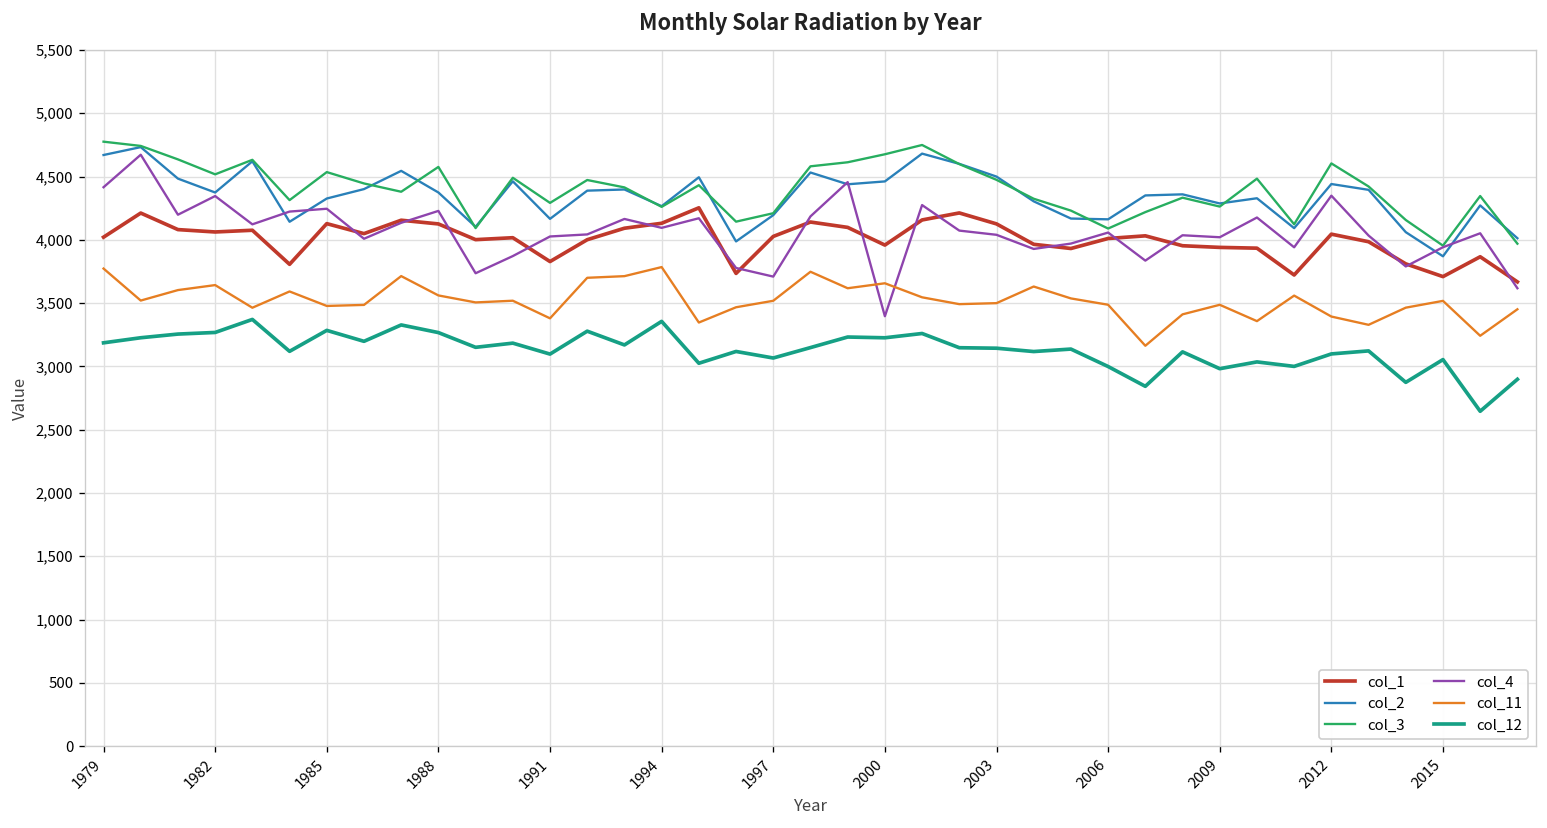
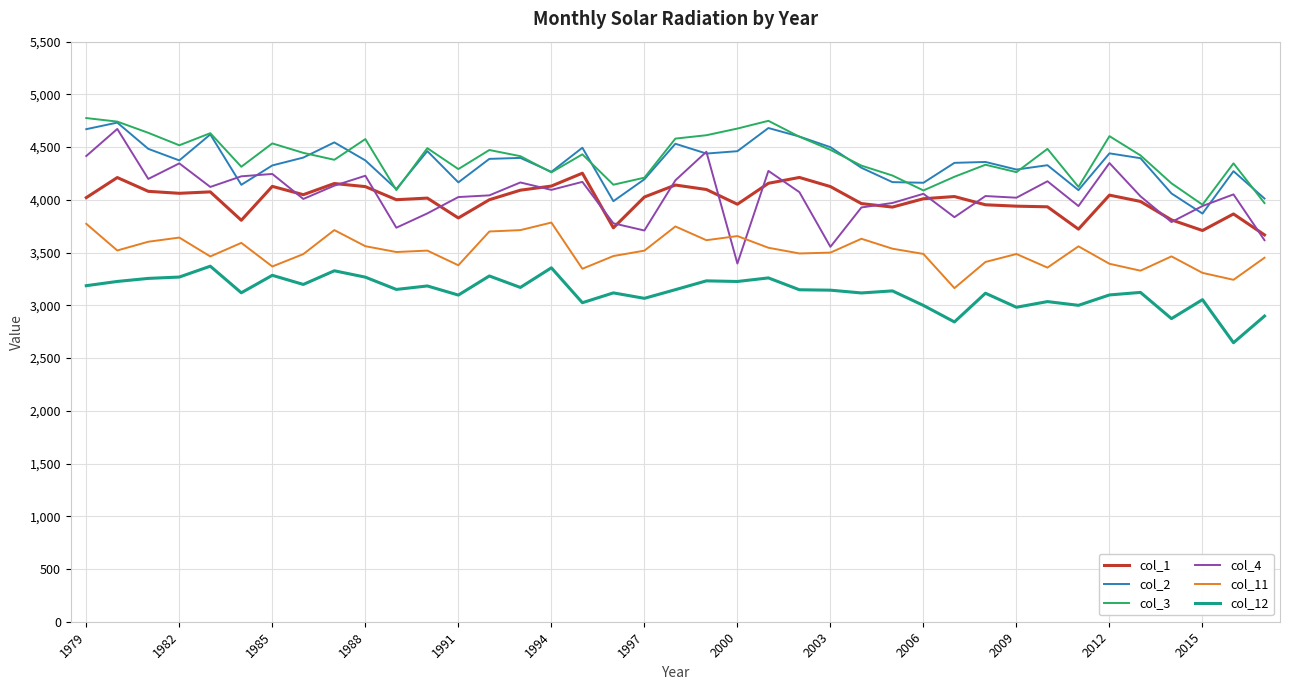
  {
    "col_1": {
      "1979": "4,020",
      "1982": "4,060",
      "1985": "4,130",
      "1988": "4,130",
      "1991": "3,830",
      "1994": "4,130",
      "1997": "4,030",
      "2000": "3,960",
      "2003": "4,130",
      "2006": "4,010",
      "2009": "3,940",
      "2012": "4,040",
      "2015": "3,710"
    },
    "col_2": {
      "1979": "4,670",
      "1982": "4,370",
      "1985": "4,330",
      "1988": "4,370",
      "1991": "4,170",
      "2000": "4,460",
      "2003": "4,500",
      "2006": "4,160",
      "2009": "4,290",
      "2012": "4,440",
      "2015": "3,870"
    },
    "col_4": {
      "1979": "4,420",
      "1982": "4,350",
      "1985": "4,250",
      "1988": "4,230",
      "1991": "4,030",
      "1994": "4,090",
      "1997": "3,710",
      "2000": "3,400",
-     "2003": "4,040",
+     "2003": "3,550",
      "2006": "4,060",
      "2009": "4,020",
      "2012": "4,350"
    },
    "col_11": {
      "1979": "3,770",
      "1982": "3,640",
-     "1985": "3,480",
+     "1985": "3,370",
      "1988": "3,560",
      "1991": "3,380",
      "1994": "3,780",
      "1997": "3,520",
      "2000": "3,660",
      "2003": "3,500",
      "2006": "3,490",
      "2009": "3,490",
      "2012": "3,390",
-     "2015": "3,520"
+     "2015": "3,310"
    }
  }
